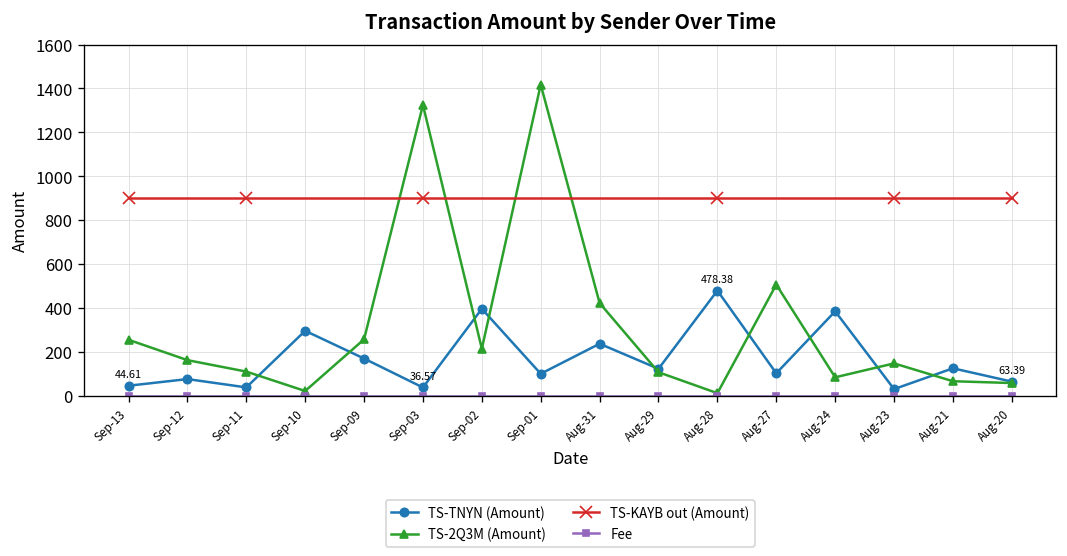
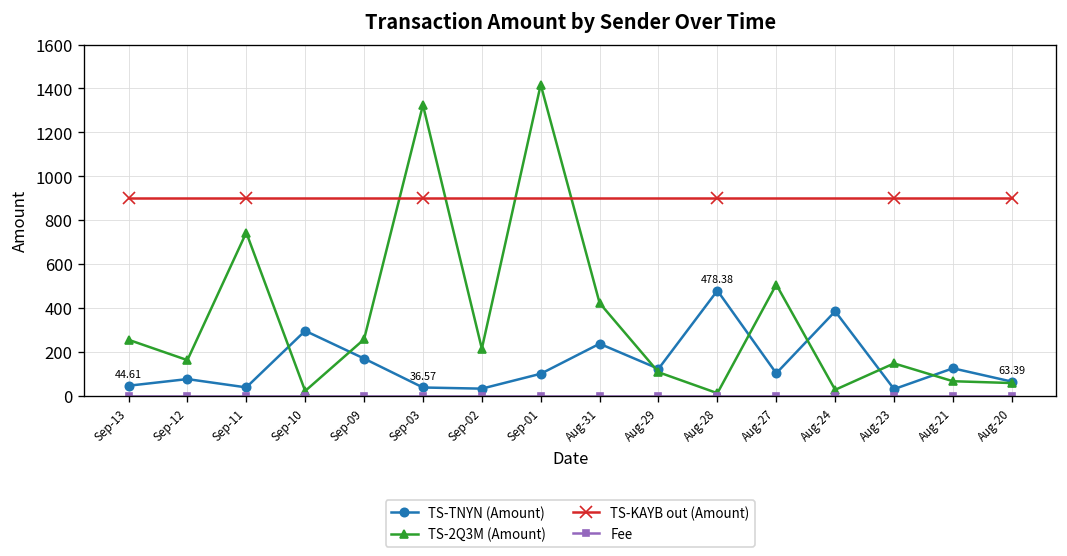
  {
    "TS-TNYN (Amount)": {
      "Sep-12": 70,
      "Sep-11": 40,
      "Sep-10": 290,
      "Sep-09": 170,
-     "Sep-02": 400,
+     "Sep-02": 30,
      "Sep-01": 100,
      "Aug-31": 240,
      "Aug-29": 120,
      "Aug-27": 100,
      "Aug-24": 380,
      "Aug-23": 30,
      "Aug-21": 120
    },
    "TS-2Q3M (Amount)": {
      "Sep-13": 250,
      "Sep-12": 160,
-     "Sep-11": 110,
+     "Sep-11": 740,
      "Sep-10": 20,
      "Sep-09": 260,
      "Sep-03": 1320,
      "Sep-02": 210,
      "Sep-01": 1420,
      "Aug-31": 420,
      "Aug-29": 110,
      "Aug-27": 510,
-     "Aug-24": 80,
+     "Aug-24": 30,
      "Aug-23": 150,
      "Aug-21": 70
    },
    "TS-KAYB out (Amount)": {
      "Sep-13": 900,
      "Sep-11": 900,
      "Sep-03": 900,
      "Aug-28": 900,
      "Aug-23": 900,
      "Aug-20": 900
    },
    "Fee": {
      "Sep-13": 0,
      "Sep-12": 0,
      "Sep-11": 0,
      "Sep-10": 0,
      "Sep-09": 0,
      "Sep-03": 0,
      "Sep-02": 0,
      "Sep-01": 0,
      "Aug-31": 0,
      "Aug-29": 0,
      "Aug-27": 0,
      "Aug-24": 0,
      "Aug-23": 0,
      "Aug-21": 0,
      "Aug-20": 0
    }
  }
